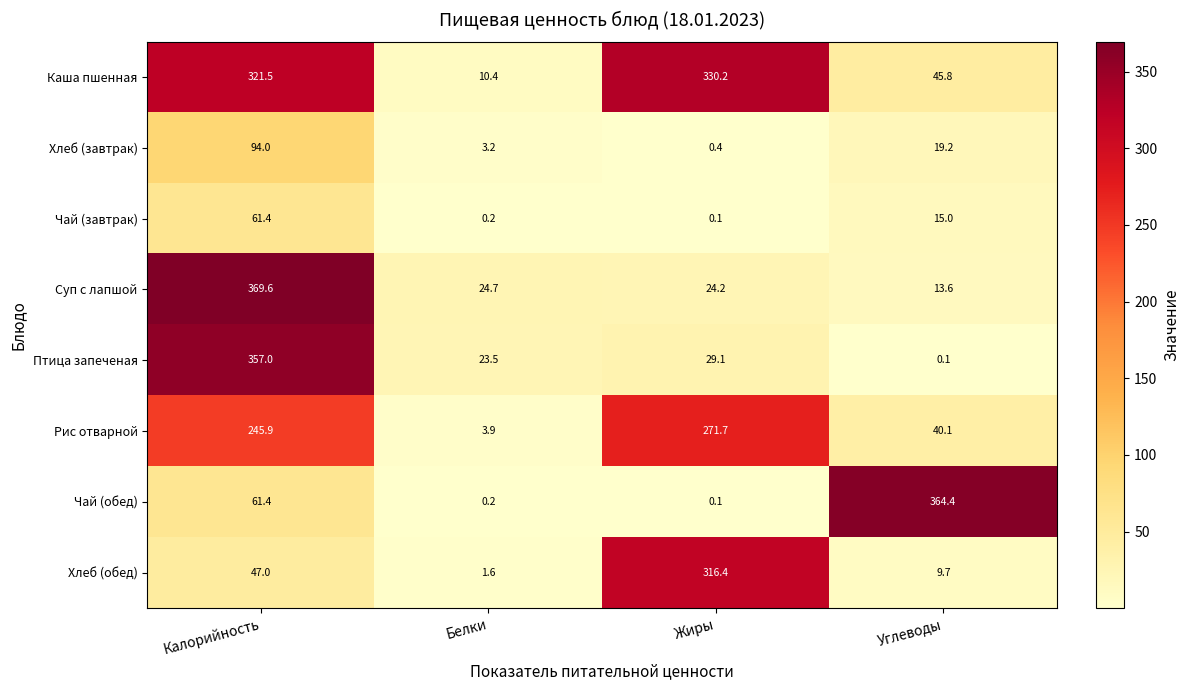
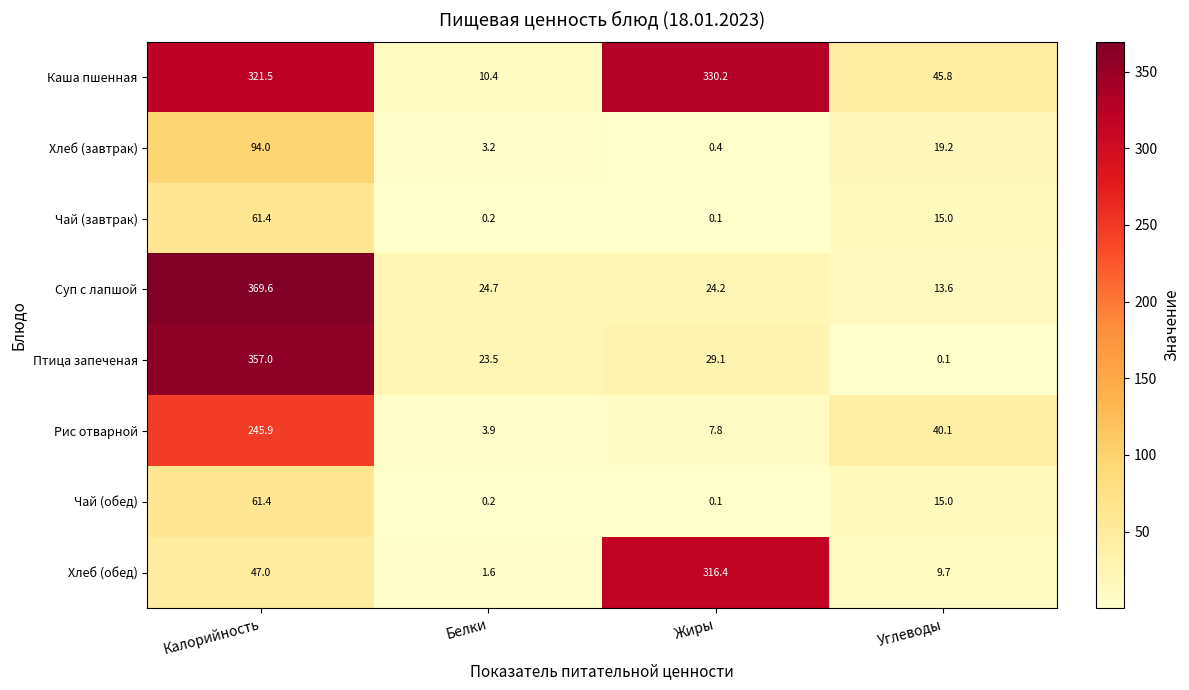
  {
    "Каша пшенная": {
      "Калорийность": 321.5,
      "Белки": 10.4,
      "Жиры": 330.2,
      "Углеводы": 45.8
    },
    "Хлеб (завтрак)": {
      "Калорийность": 94.0,
      "Белки": 3.2,
      "Жиры": 0.4,
      "Углеводы": 19.2
    },
    "Чай (завтрак)": {
      "Калорийность": 61.4,
      "Белки": 0.2,
      "Жиры": 0.1,
      "Углеводы": 15.0
    },
    "Суп с лапшой": {
      "Калорийность": 369.6,
      "Белки": 24.7,
      "Жиры": 24.2,
      "Углеводы": 13.6
    },
    "Птица запеченая": {
      "Калорийность": 357.0,
      "Белки": 23.5,
      "Жиры": 29.1,
      "Углеводы": 0.1
    },
    "Рис отварной": {
      "Калорийность": 245.9,
      "Белки": 3.9,
-     "Жиры": 271.7,
+     "Жиры": 7.8,
      "Углеводы": 40.1
    },
    "Чай (обед)": {
      "Калорийность": 61.4,
      "Белки": 0.2,
      "Жиры": 0.1,
-     "Углеводы": 364.4
+     "Углеводы": 15.0
    },
    "Хлеб (обед)": {
      "Калорийность": 47.0,
      "Белки": 1.6,
      "Жиры": 316.4,
      "Углеводы": 9.7
    }
  }
